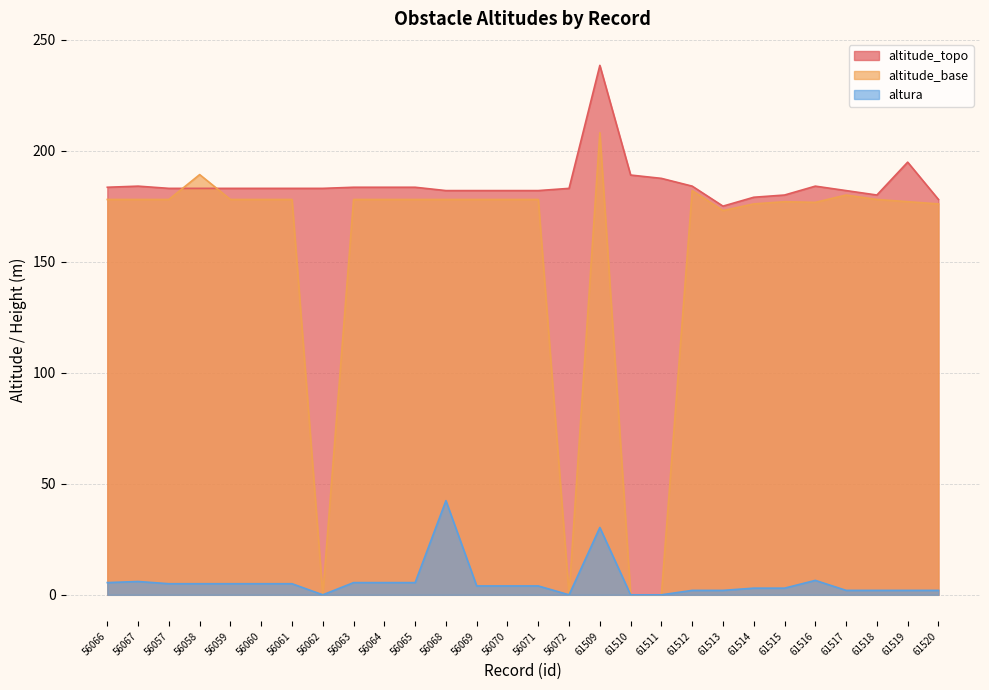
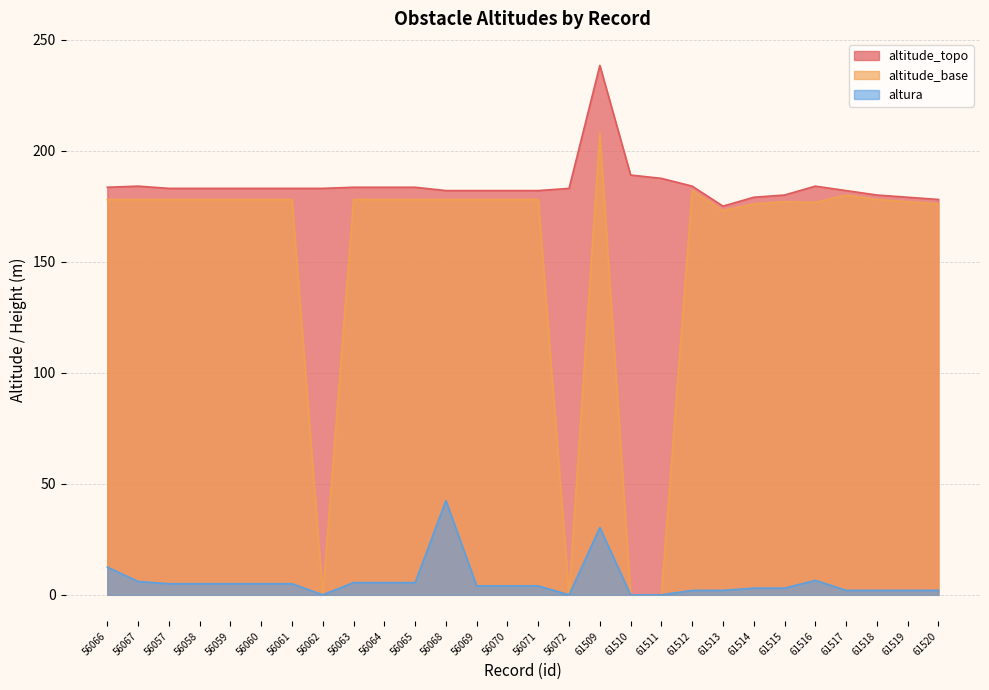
  {
    "altitude_topo": {
      "56066": 184,
      "56067": 184,
      "56057": 183,
      "56058": 183,
      "56059": 183,
      "56060": 183,
      "56061": 183,
      "56062": 183,
      "56063": 184,
      "56064": 184,
      "56065": 184,
      "56068": 182,
      "56069": 182,
      "56070": 182,
      "56071": 182,
      "56072": 183,
      "61509": 238,
      "61510": 189,
      "61511": 188,
      "61512": 184,
      "61513": 175,
      "61514": 179,
      "61515": 180,
      "61516": 184,
      "61517": 182,
      "61518": 180,
-     "61519": 195,
+     "61519": 179,
      "61520": 178
    },
    "altitude_base": {
      "56066": 178,
      "56067": 178,
      "56057": 178,
-     "56058": 189,
+     "56058": 178,
      "56059": 178,
      "56060": 178,
      "56061": 178,
      "56063": 178,
      "56064": 178,
      "56065": 178,
      "56068": 178,
      "56069": 178,
      "56070": 178,
      "56071": 178,
      "61509": 208,
      "61512": 182,
      "61513": 173,
      "61514": 176,
      "61515": 177,
      "61516": 177,
      "61517": 180,
      "61518": 178,
      "61519": 177,
      "61520": 176
    },
    "altura": {
-     "56066": 6,
+     "56066": 13,
      "56067": 6,
      "56057": 5,
      "56058": 5,
      "56059": 5,
      "56060": 5,
      "56061": 5,
      "56063": 6,
      "56064": 6,
      "56065": 6,
      "56068": 42,
      "56069": 4,
      "56070": 4,
      "56071": 4,
      "61509": 30,
      "61512": 2,
      "61513": 2,
      "61514": 3,
      "61515": 3,
      "61516": 7,
      "61517": 2,
      "61518": 2,
      "61519": 2,
      "61520": 2
    }
  }
